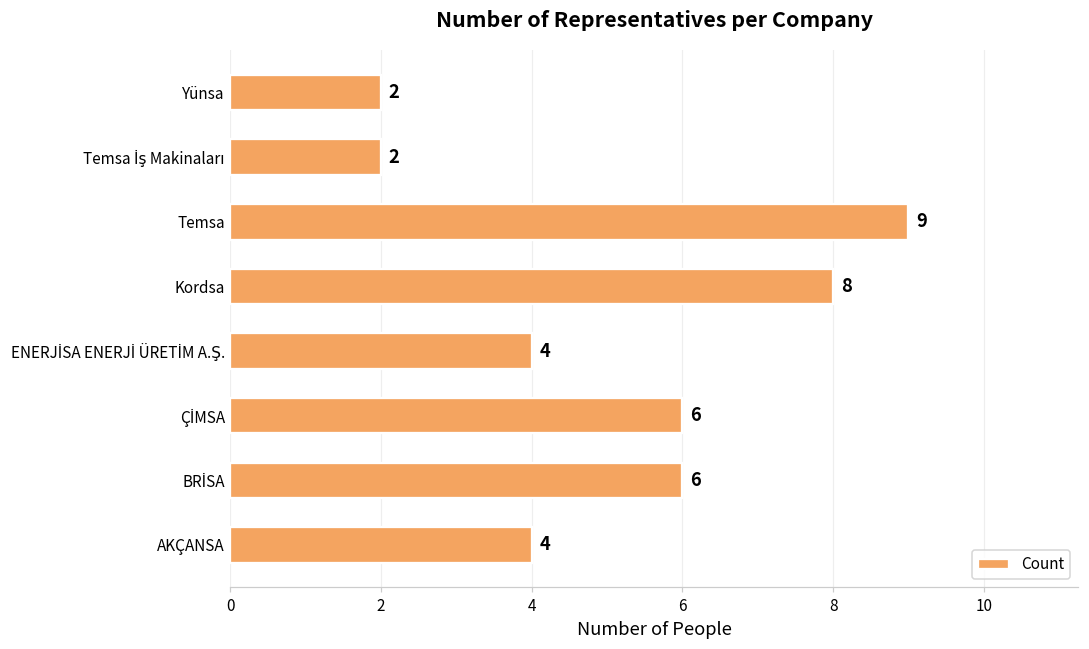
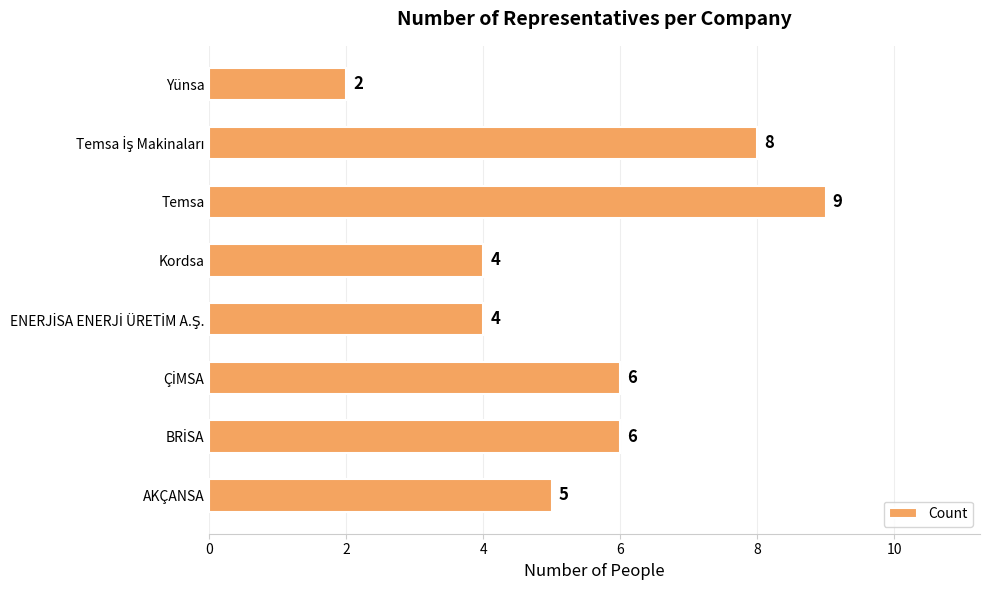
  {
    "Yünsa": 2,
-   "Temsa İş Makinaları": 2,
+   "Temsa İş Makinaları": 8,
    "Temsa": 9,
-   "Kordsa": 8,
+   "Kordsa": 4,
    "ENERJİSA ENERJİ ÜRETİM A.Ş.": 4,
    "ÇİMSA": 6,
    "BRİSA": 6,
-   "AKÇANSA": 4
+   "AKÇANSA": 5
  }
